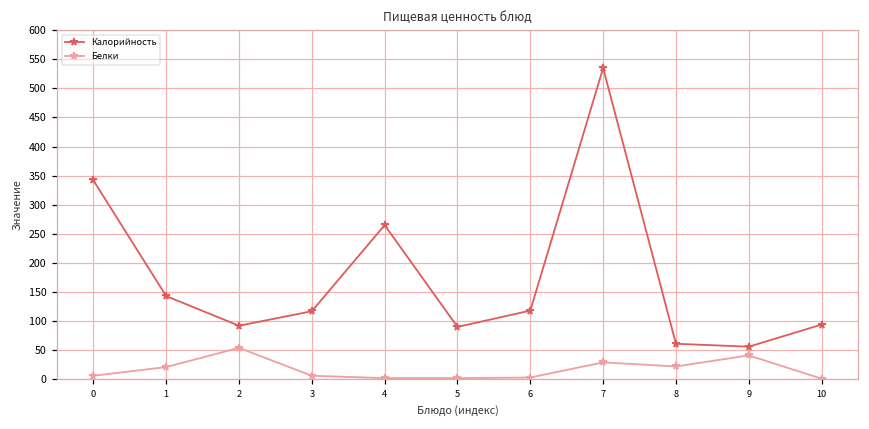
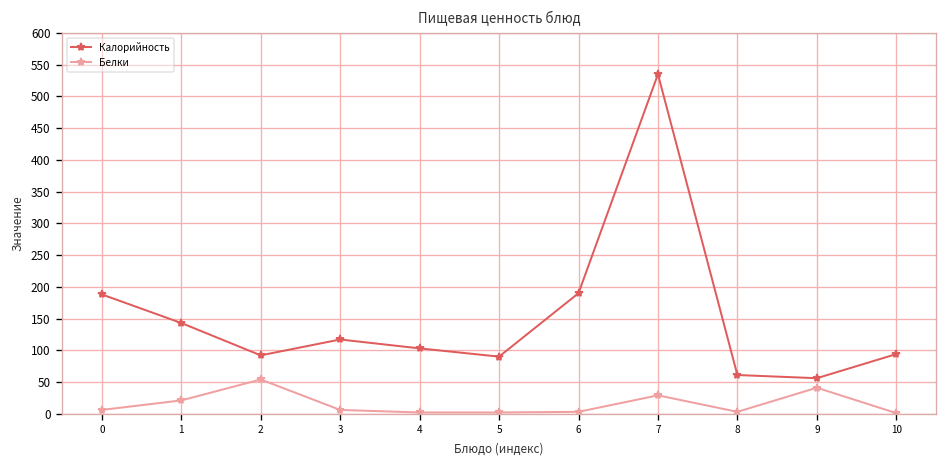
  {
    "Калорийность": {
-     "0": 340,
+     "0": 190,
      "1": 140,
      "2": 90,
      "3": 120,
-     "4": 270,
+     "4": 100,
      "5": 90,
-     "6": 120,
+     "6": 190,
      "7": 540,
      "8": 60,
      "9": 60,
      "10": 90
    },
    "Белки": {
      "0": 10,
      "1": 20,
      "2": 50,
      "3": 10,
      "4": 0,
      "5": 0,
      "6": 0,
      "7": 30,
-     "8": 20,
+     "8": 0,
      "9": 40,
      "10": 0
    }
  }
